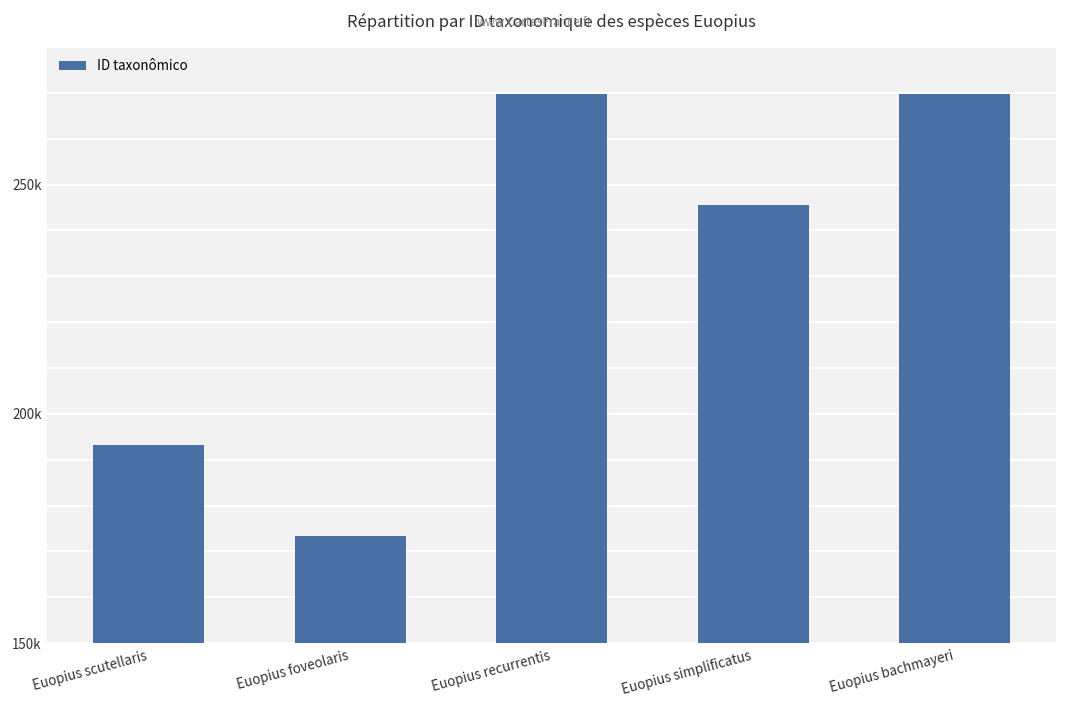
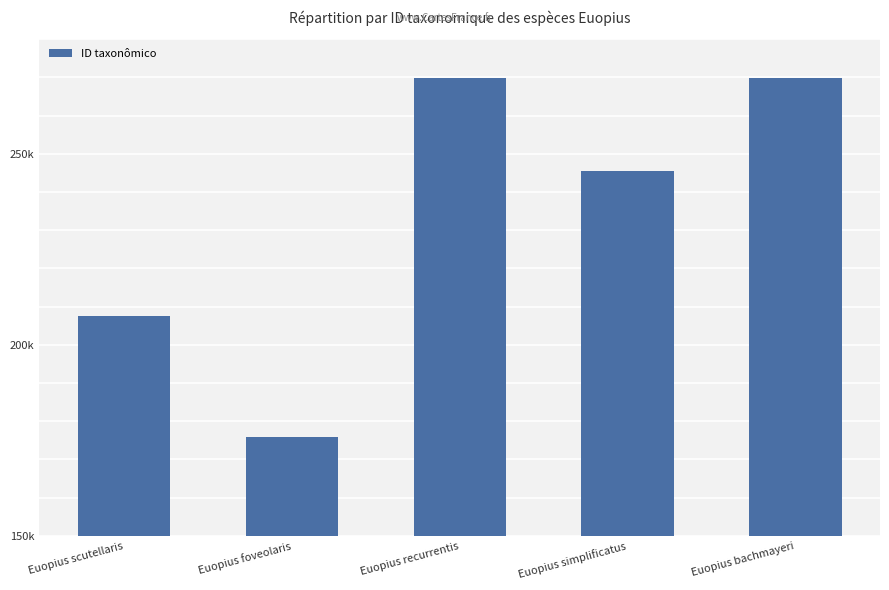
  {
-   "Euopius scutellaris": 193000,
-   "Euopius foveolaris": 173000,
+   "Euopius scutellaris": 207000,
+   "Euopius foveolaris": 176000,
    "Euopius recurrentis": 270000,
    "Euopius simplificatus": 246000,
    "Euopius bachmayeri": 270000
  }
